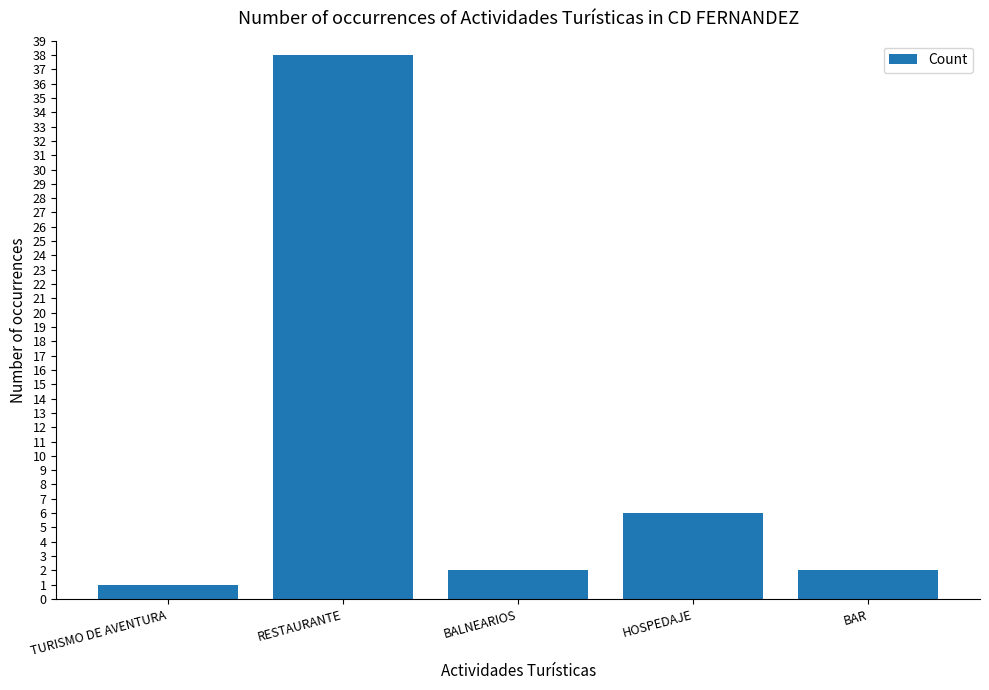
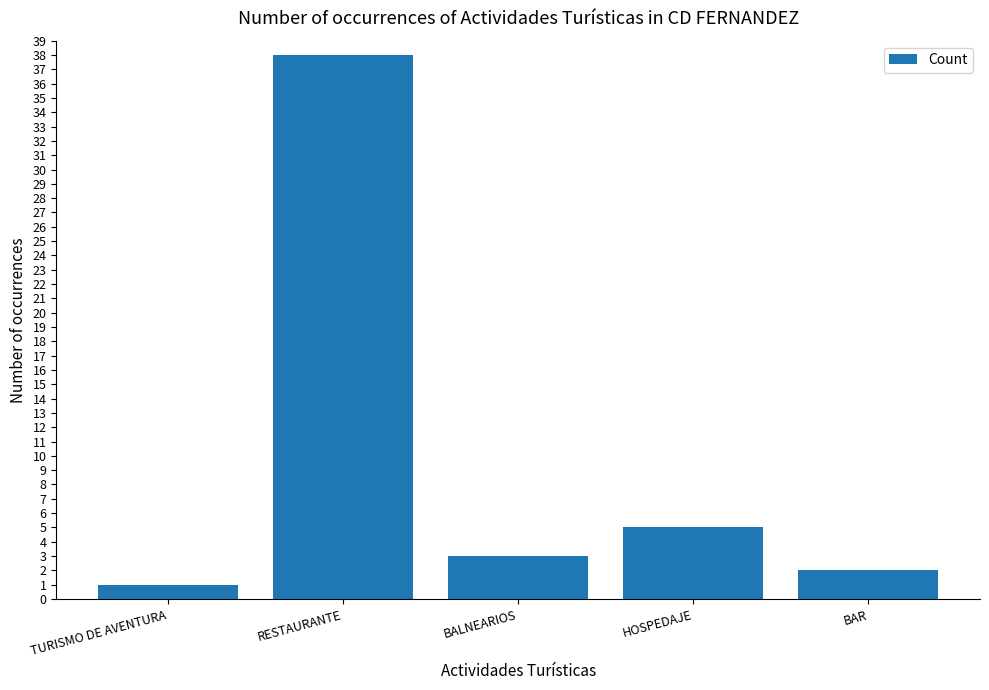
  {
    "TURISMO DE AVENTURA": 1,
    "RESTAURANTE": 38,
-   "BALNEARIOS": 2,
-   "HOSPEDAJE": 6,
+   "BALNEARIOS": 3,
+   "HOSPEDAJE": 5,
    "BAR": 2
  }
